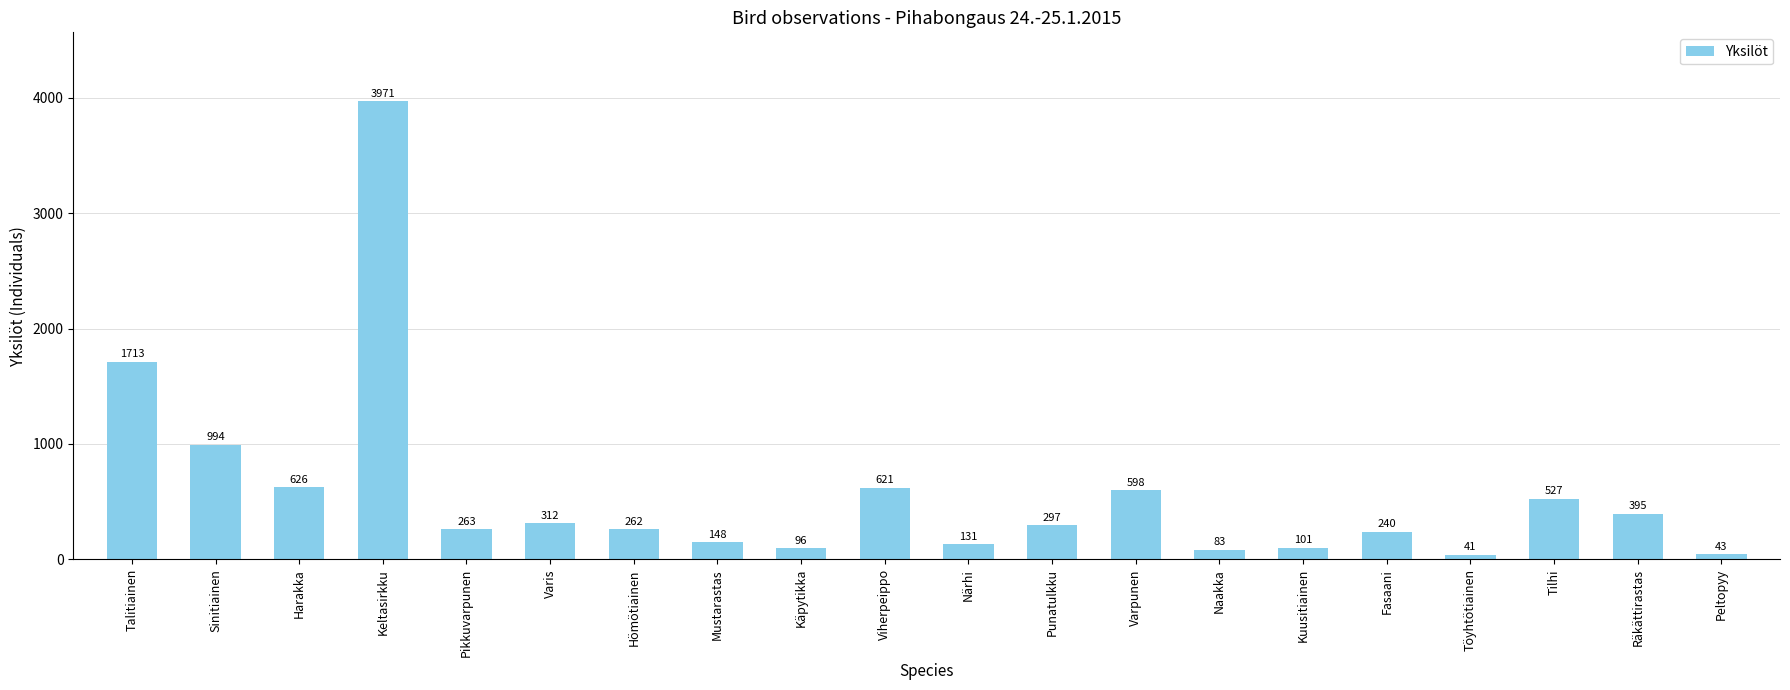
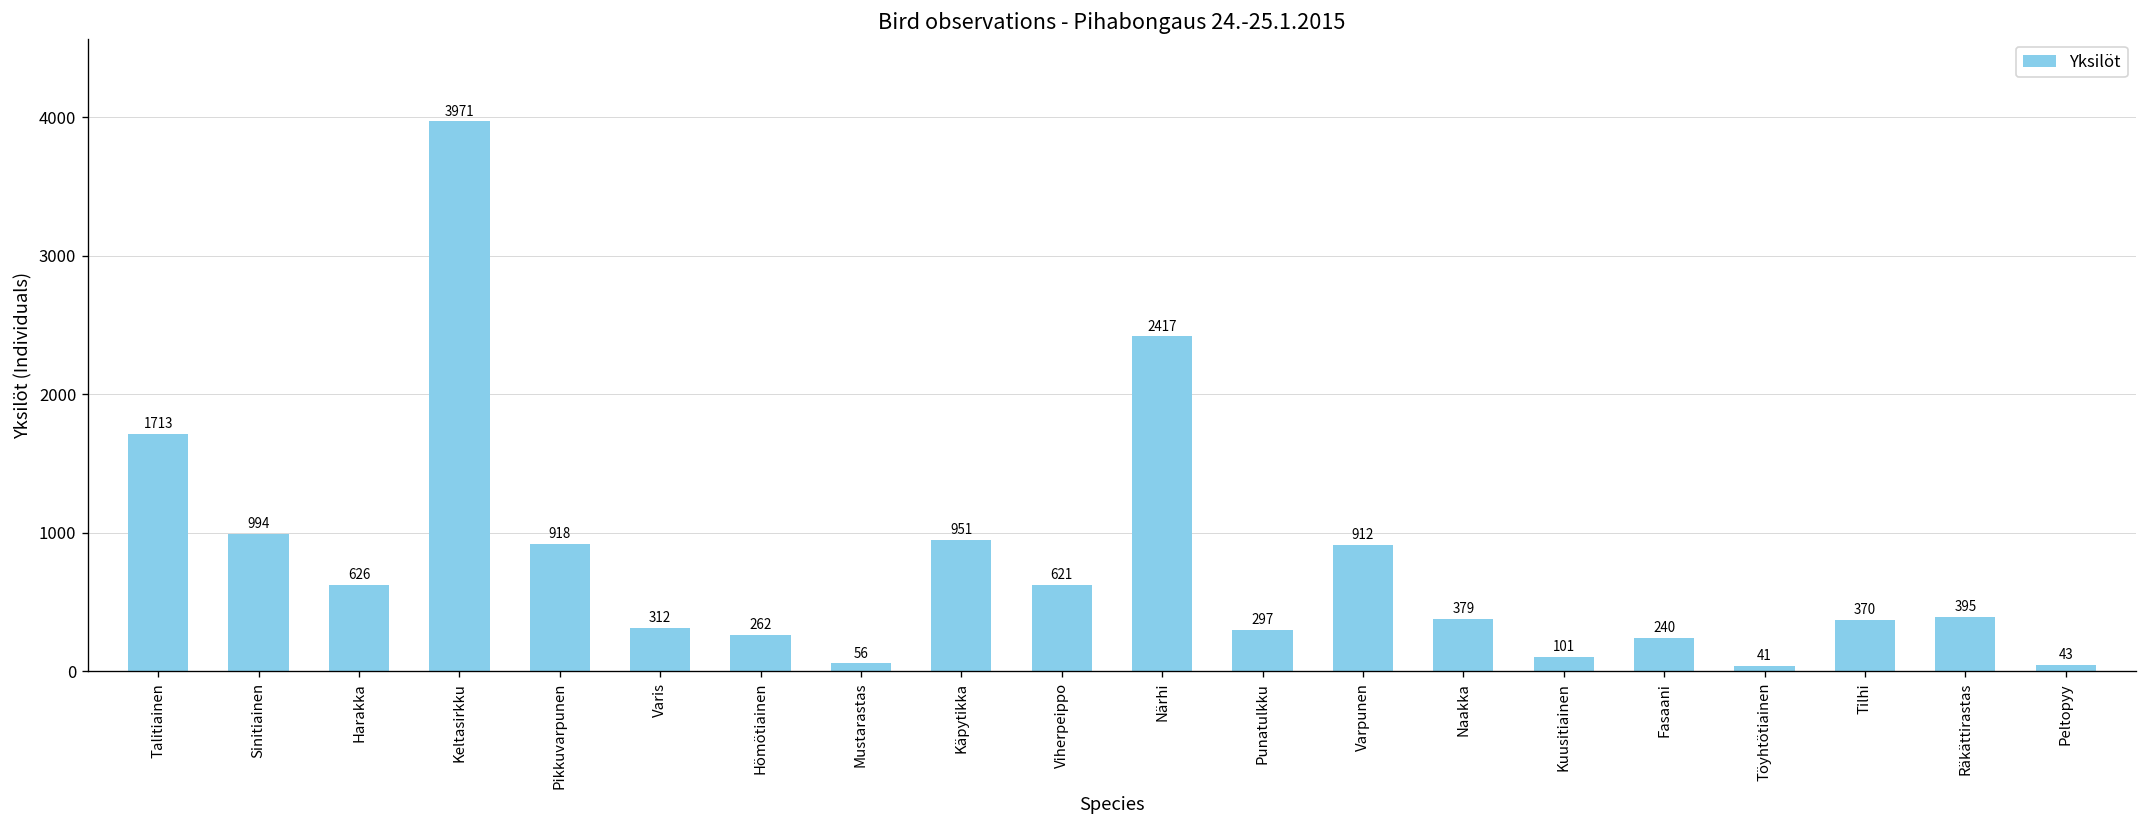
  {
    "Talitiainen": 1713,
    "Sinitiainen": 994,
    "Harakka": 626,
    "Keltasirkku": 3971,
-   "Pikkuvarpunen": 263,
+   "Pikkuvarpunen": 918,
    "Varis": 312,
    "Hömötiainen": 262,
-   "Mustarastas": 148,
-   "Käpytikka": 96,
+   "Mustarastas": 56,
+   "Käpytikka": 951,
    "Viherpeippo": 621,
-   "Närhi": 131,
+   "Närhi": 2417,
    "Punatulkku": 297,
-   "Varpunen": 598,
-   "Naakka": 83,
+   "Varpunen": 912,
+   "Naakka": 379,
    "Kuusitiainen": 101,
    "Fasaani": 240,
    "Töyhtötiainen": 41,
-   "Tilhi": 527,
+   "Tilhi": 370,
    "Räkättirastas": 395,
    "Peltopyy": 43
  }
